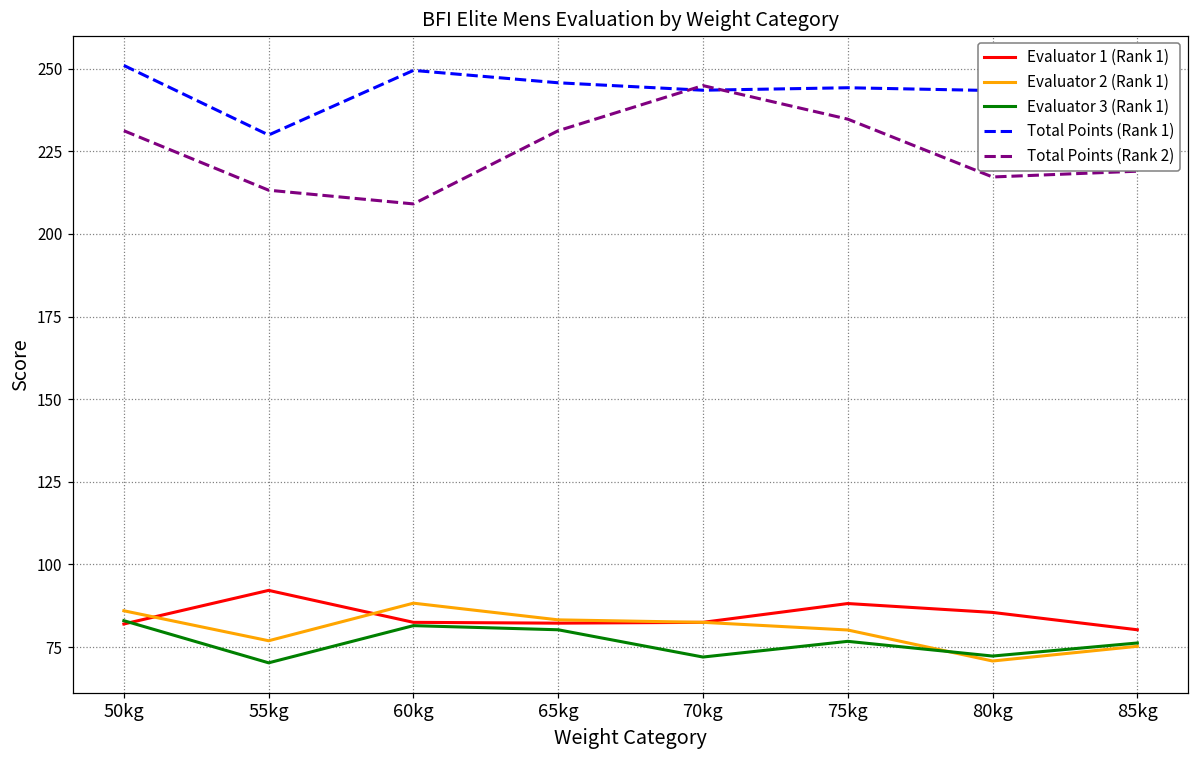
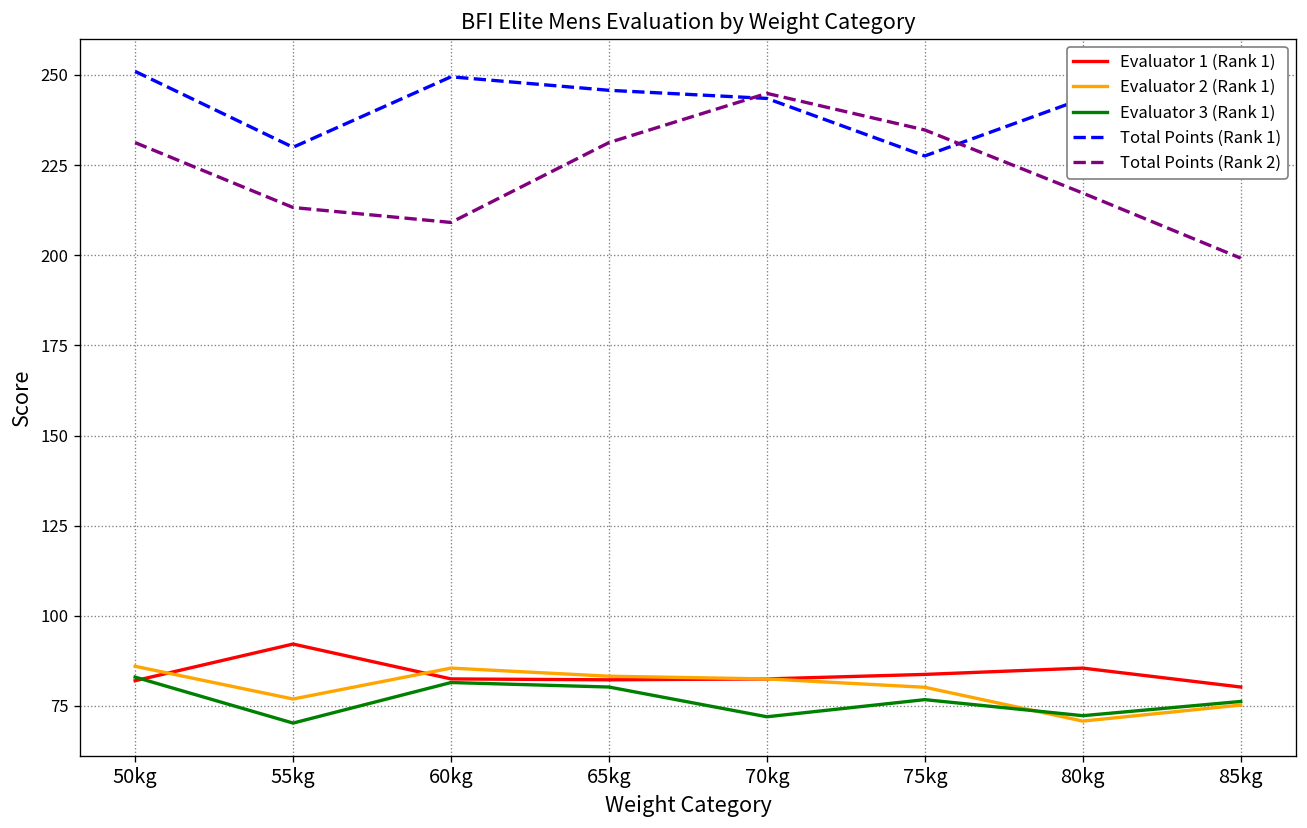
  {
    "Evaluator 1 (Rank 1)": {
      "50kg": 82,
      "55kg": 92,
      "60kg": 83,
      "65kg": 82,
-     "75kg": 88,
+     "75kg": 84,
      "80kg": 86,
      "85kg": 80
    },
    "Evaluator 2 (Rank 1)": {
      "50kg": 86,
      "55kg": 77,
-     "60kg": 88,
+     "60kg": 86,
      "65kg": 83,
      "75kg": 80,
      "80kg": 71,
      "85kg": 75
    },
    "Evaluator 3 (Rank 1)": {
      "50kg": 83,
      "55kg": 70,
      "60kg": 82,
      "65kg": 80,
      "70kg": 72,
      "75kg": 77,
      "80kg": 72,
      "85kg": 76
    },
    "Total Points (Rank 1)": {
      "50kg": 251,
      "55kg": 230,
      "60kg": 250,
      "65kg": 246,
      "70kg": 244,
-     "75kg": 244
+     "75kg": 228
    },
    "Total Points (Rank 2)": {
      "50kg": 231,
      "55kg": 213,
      "60kg": 209,
      "65kg": 231,
      "70kg": 245,
      "75kg": 235,
      "80kg": 217,
-     "85kg": 219
+     "85kg": 199
    }
  }
